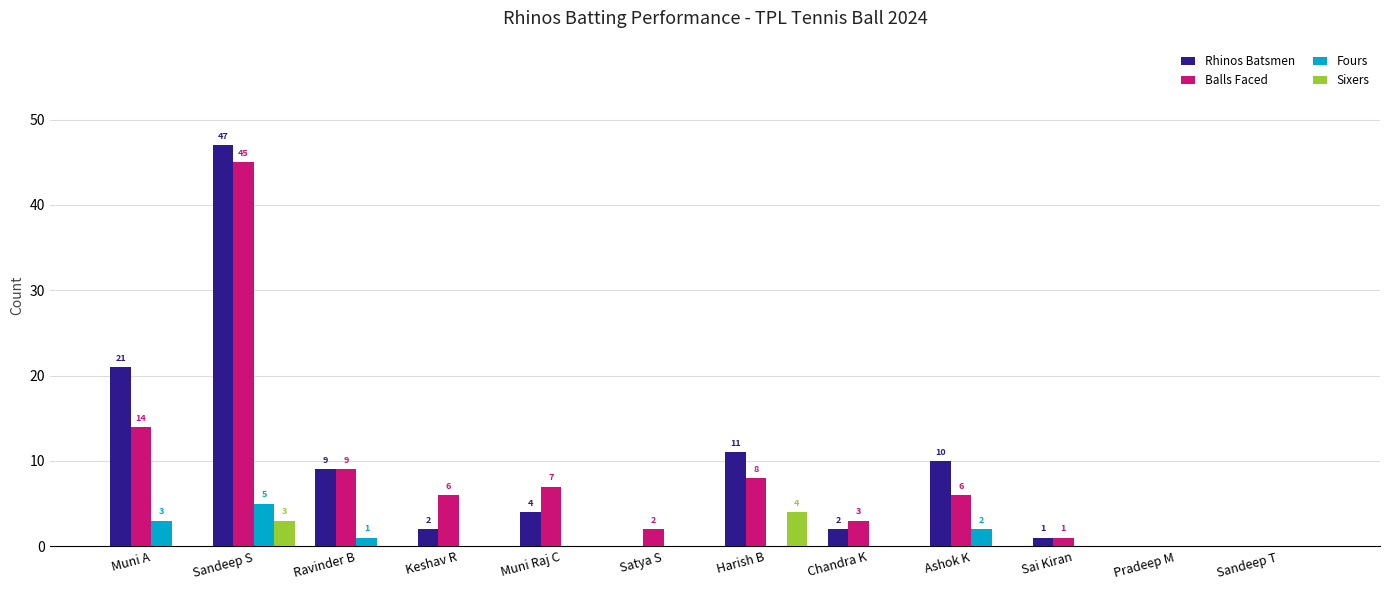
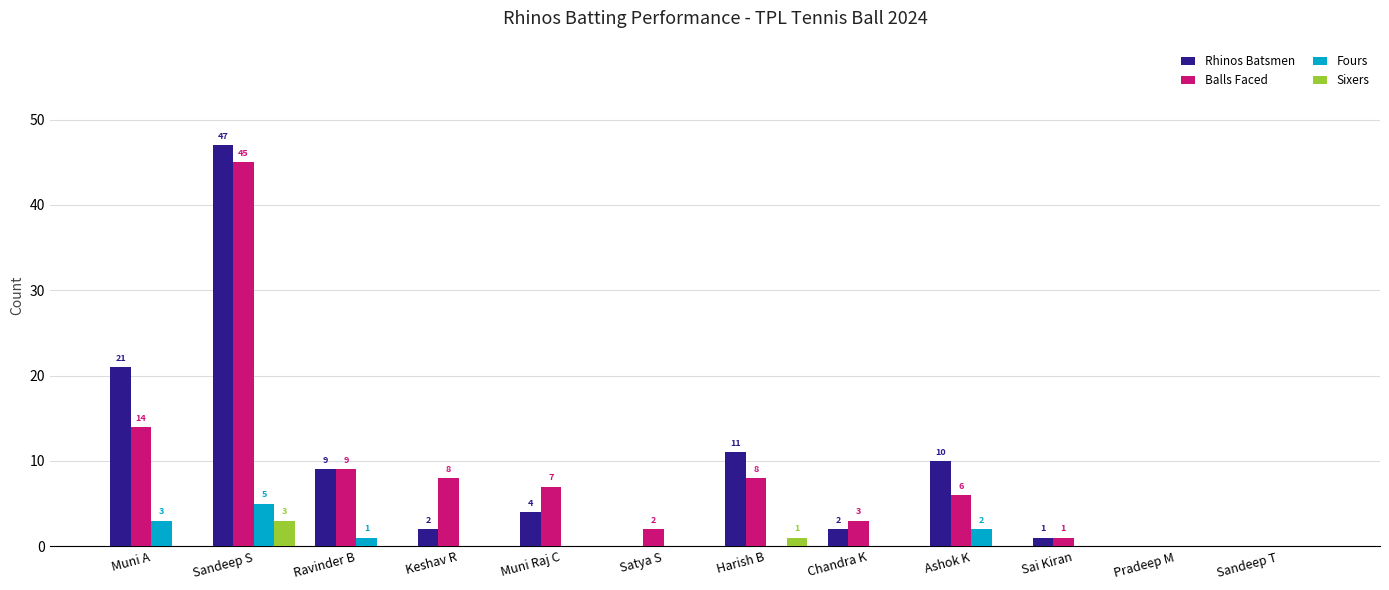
  {
    "Rhinos Batsmen": {
      "Muni A": 21,
      "Sandeep S": 47,
      "Ravinder B": 9,
      "Keshav R": 2,
      "Muni Raj C": 4,
      "Harish B": 11,
      "Chandra K": 2,
      "Ashok K": 10,
      "Sai Kiran": 1
    },
    "Balls Faced": {
      "Muni A": 14,
      "Sandeep S": 45,
      "Ravinder B": 9,
-     "Keshav R": 6,
+     "Keshav R": 8,
      "Muni Raj C": 7,
      "Satya S": 2,
      "Harish B": 8,
      "Chandra K": 3,
      "Ashok K": 6,
      "Sai Kiran": 1
    },
    "Fours": {
      "Muni A": 3,
      "Sandeep S": 5,
      "Ravinder B": 1,
      "Ashok K": 2
    },
    "Sixers": {
      "Sandeep S": 3,
-     "Harish B": 4
+     "Harish B": 1
    }
  }
